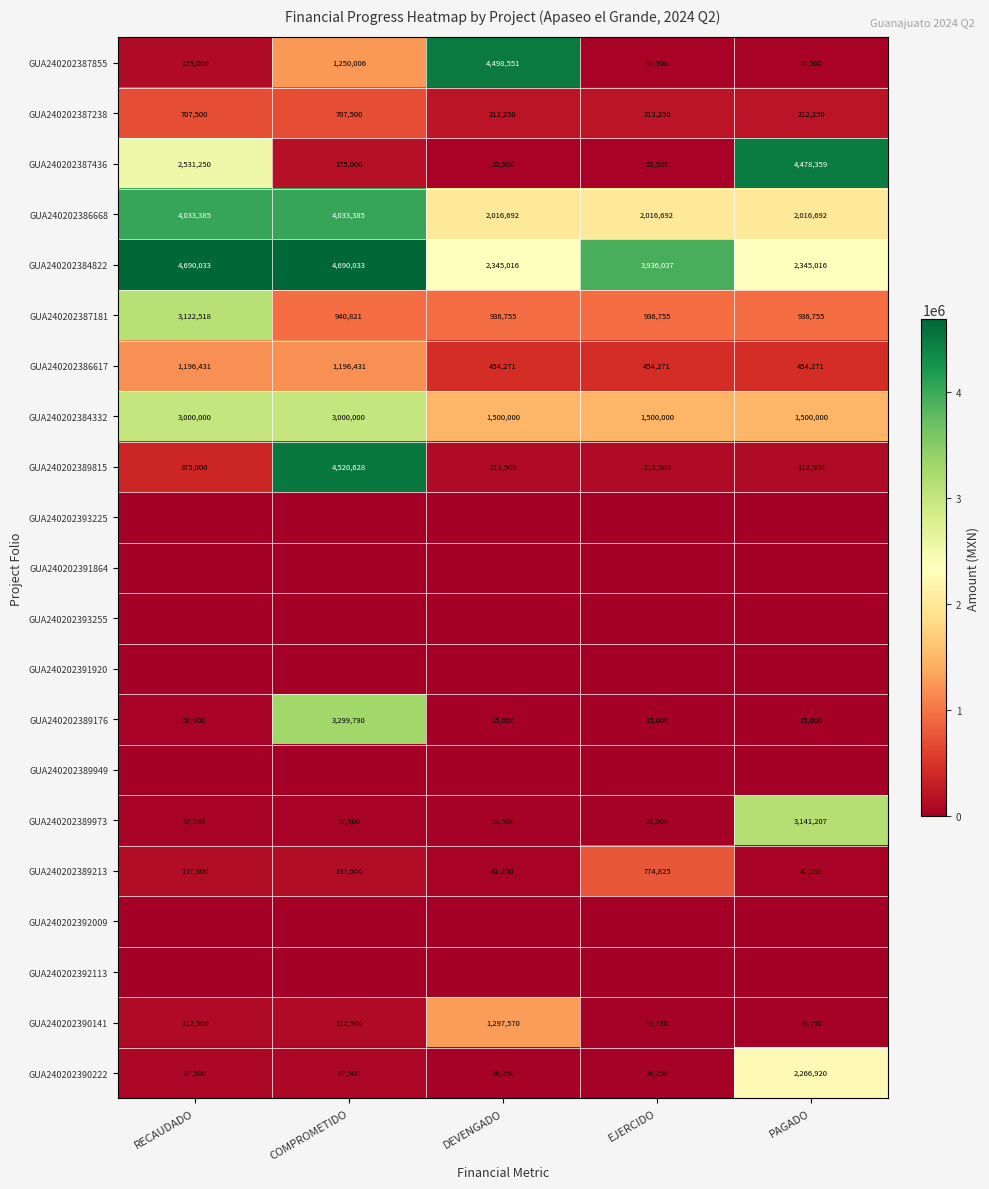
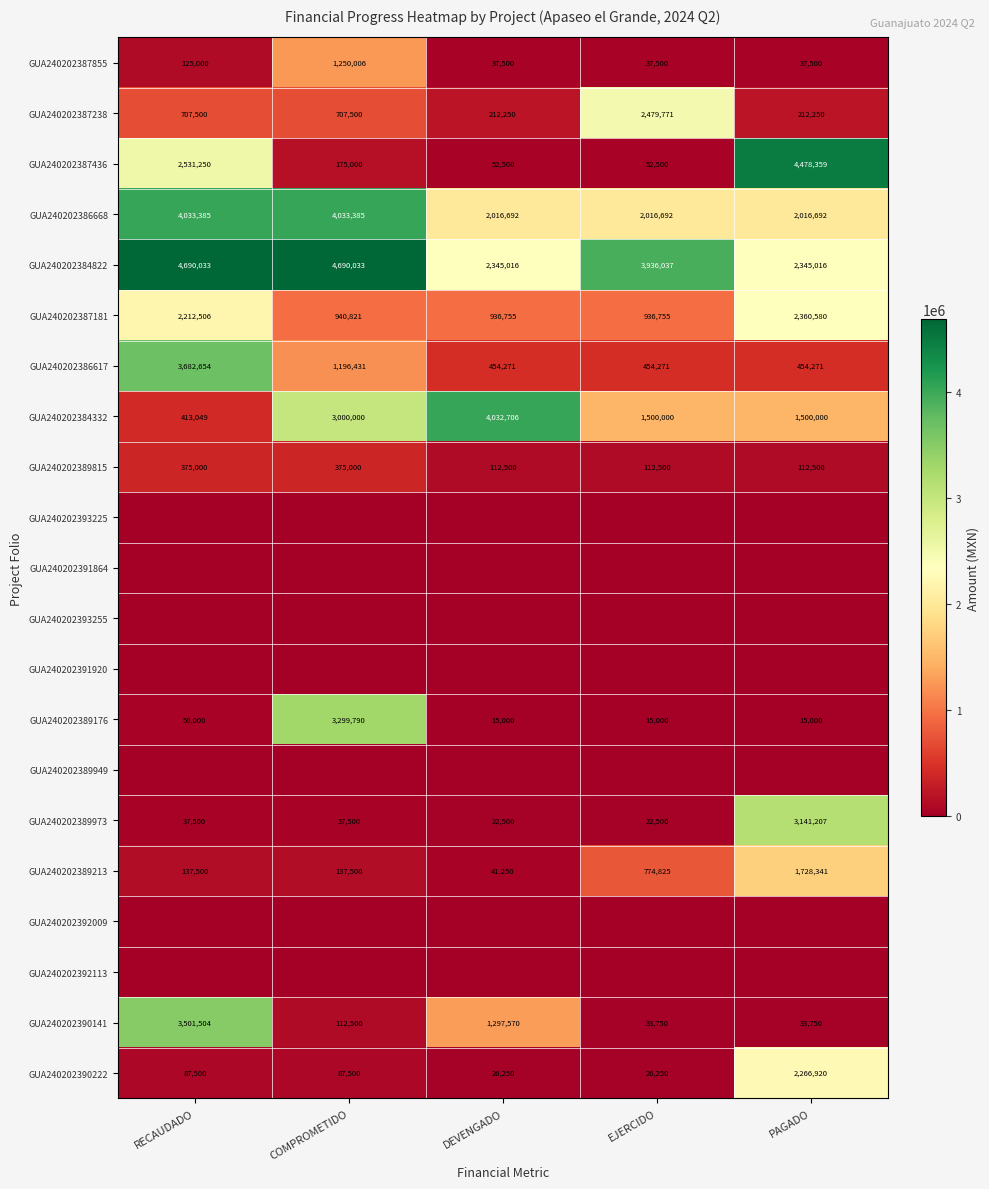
  {
    "GUA240202387855": {
      "RECAUDADO": "125,000",
      "COMPROMETIDO": "1,250,006",
-     "DEVENGADO": "4,498,551",
+     "DEVENGADO": "37,500",
      "EJERCIDO": "37,500",
      "PAGADO": "37,500"
    },
    "GUA240202387238": {
      "RECAUDADO": "707,500",
      "COMPROMETIDO": "707,500",
      "DEVENGADO": "212,250",
-     "EJERCIDO": "212,250",
+     "EJERCIDO": "2,479,771",
      "PAGADO": "212,250"
    },
    "GUA240202387436": {
      "RECAUDADO": "2,531,250",
      "COMPROMETIDO": "175,000",
      "DEVENGADO": "52,500",
      "EJERCIDO": "52,500",
      "PAGADO": "4,478,359"
    },
    "GUA240202386668": {
      "RECAUDADO": "4,033,385",
      "COMPROMETIDO": "4,033,385",
      "DEVENGADO": "2,016,692",
      "EJERCIDO": "2,016,692",
      "PAGADO": "2,016,692"
    },
    "GUA240202384822": {
      "RECAUDADO": "4,690,033",
      "COMPROMETIDO": "4,690,033",
      "DEVENGADO": "2,345,016",
      "EJERCIDO": "3,936,037",
      "PAGADO": "2,345,016"
    },
    "GUA240202387181": {
-     "RECAUDADO": "3,122,518",
+     "RECAUDADO": "2,212,506",
      "COMPROMETIDO": "940,821",
      "DEVENGADO": "936,755",
      "EJERCIDO": "936,755",
-     "PAGADO": "936,755"
+     "PAGADO": "2,360,580"
    },
    "GUA240202386617": {
-     "RECAUDADO": "1,196,431",
+     "RECAUDADO": "3,682,654",
      "COMPROMETIDO": "1,196,431",
      "DEVENGADO": "454,271",
      "EJERCIDO": "454,271",
      "PAGADO": "454,271"
    },
    "GUA240202384332": {
-     "RECAUDADO": "3,000,000",
+     "RECAUDADO": "413,049",
      "COMPROMETIDO": "3,000,000",
-     "DEVENGADO": "1,500,000",
+     "DEVENGADO": "4,032,706",
      "EJERCIDO": "1,500,000",
      "PAGADO": "1,500,000"
    },
    "GUA240202389815": {
      "RECAUDADO": "375,000",
-     "COMPROMETIDO": "4,520,628",
+     "COMPROMETIDO": "375,000",
      "DEVENGADO": "112,500",
      "EJERCIDO": "112,500",
      "PAGADO": "112,500"
    },
    "GUA240202389176": {
      "RECAUDADO": "50,000",
      "COMPROMETIDO": "3,299,790",
      "DEVENGADO": "15,000",
      "EJERCIDO": "15,000",
      "PAGADO": "15,000"
    },
    "GUA240202389973": {
      "RECAUDADO": "37,500",
      "COMPROMETIDO": "37,500",
      "DEVENGADO": "22,500",
      "EJERCIDO": "22,500",
      "PAGADO": "3,141,207"
    },
    "GUA240202389213": {
      "RECAUDADO": "137,500",
      "COMPROMETIDO": "137,500",
      "DEVENGADO": "41,250",
      "EJERCIDO": "774,825",
-     "PAGADO": "41,250"
+     "PAGADO": "1,728,341"
    },
    "GUA240202390141": {
-     "RECAUDADO": "112,500",
+     "RECAUDADO": "3,501,504",
      "COMPROMETIDO": "112,500",
      "DEVENGADO": "1,297,570",
      "EJERCIDO": "33,750",
      "PAGADO": "33,750"
    },
    "GUA240202390222": {
      "RECAUDADO": "87,500",
      "COMPROMETIDO": "87,500",
      "DEVENGADO": "26,250",
      "EJERCIDO": "26,250",
      "PAGADO": "2,266,920"
    }
  }
